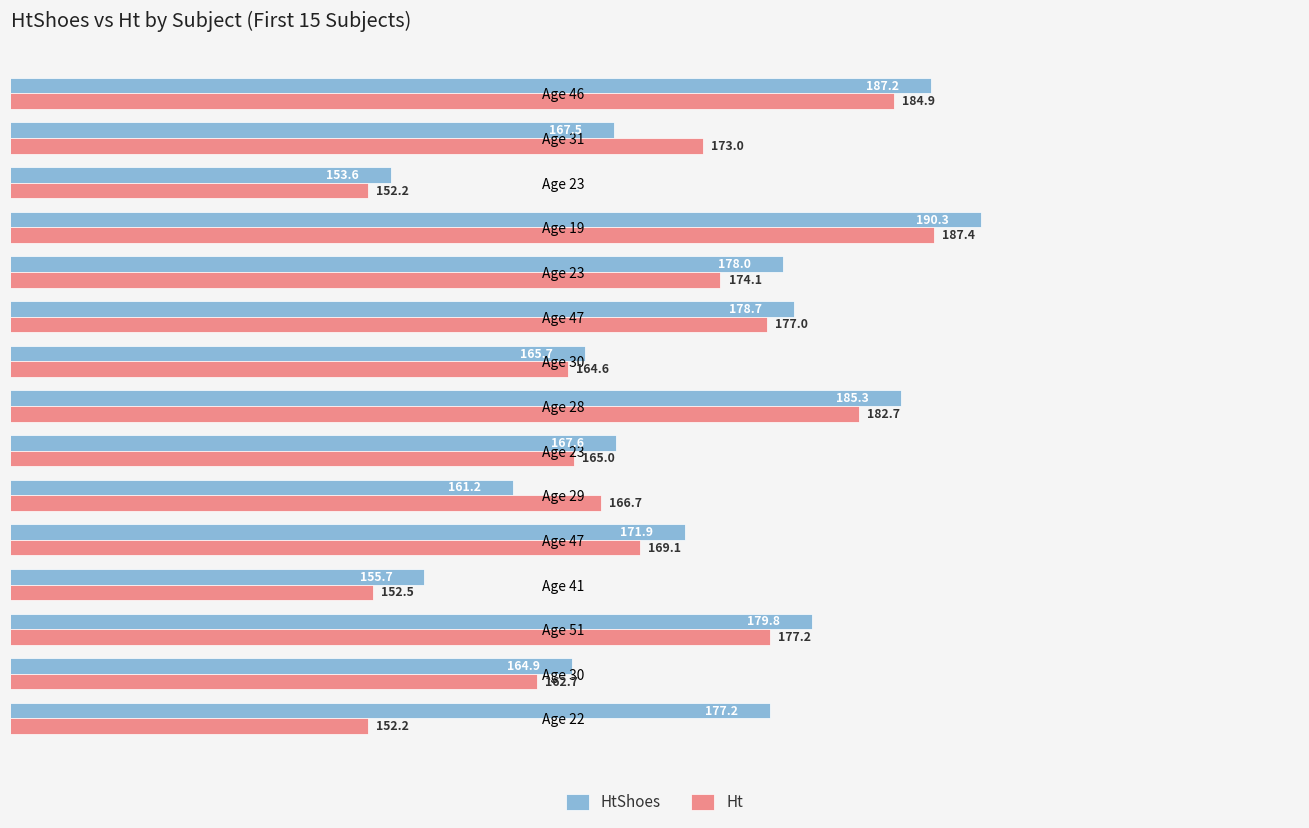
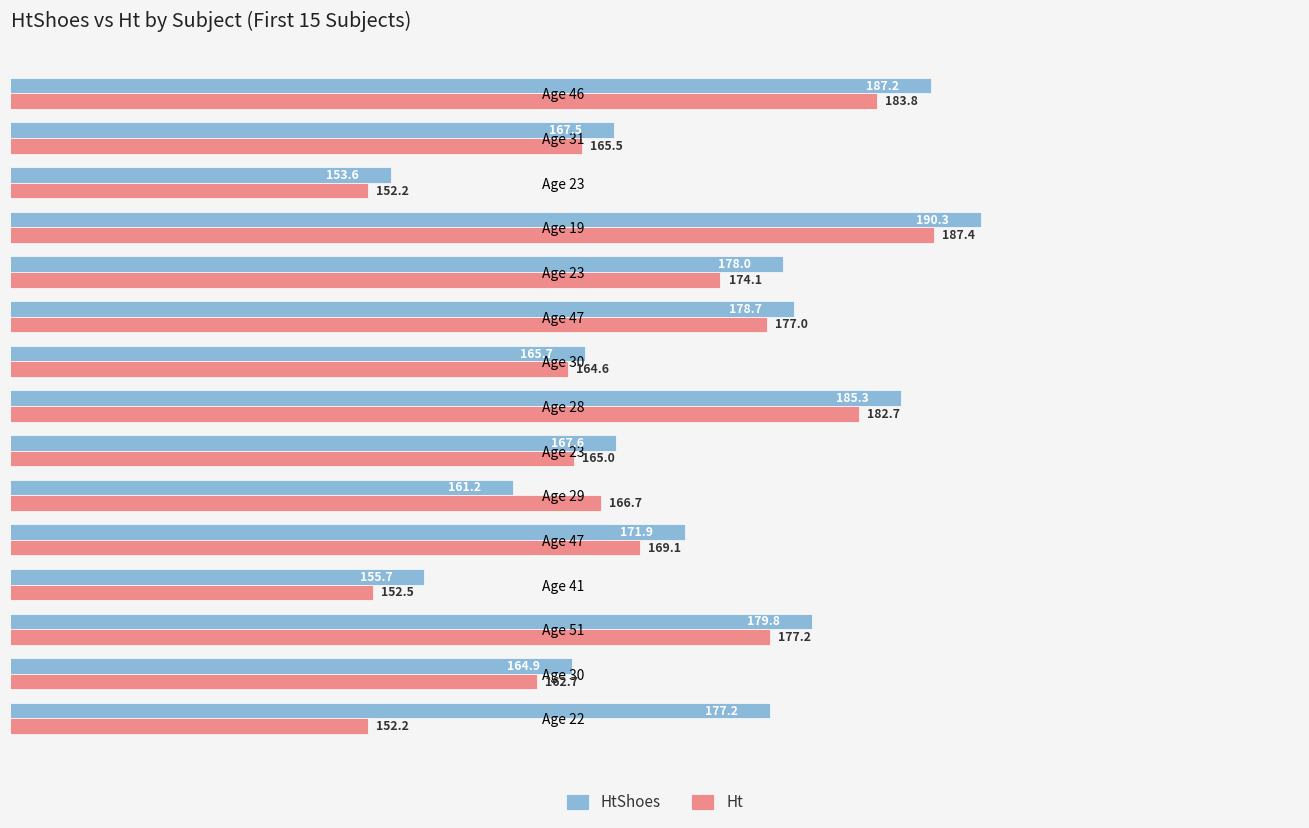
  {
    "HtShoes": {
      "Age 46": 187.2,
      "Age 31": 167.5,
      "Age 19": 190.3,
      "Age 28": 185.3,
      "Age 29": 161.2,
      "Age 41": 155.7,
      "Age 51": 179.8,
      "Age 22": 177.2
    },
    "Ht": {
-     "Age 46": 184.9,
-     "Age 31": 173.0,
+     "Age 46": 183.8,
+     "Age 31": 165.5,
      "Age 19": 187.4,
      "Age 28": 182.7,
      "Age 29": 166.7,
      "Age 41": 152.5,
      "Age 51": 177.2,
      "Age 22": 152.2
    }
  }
